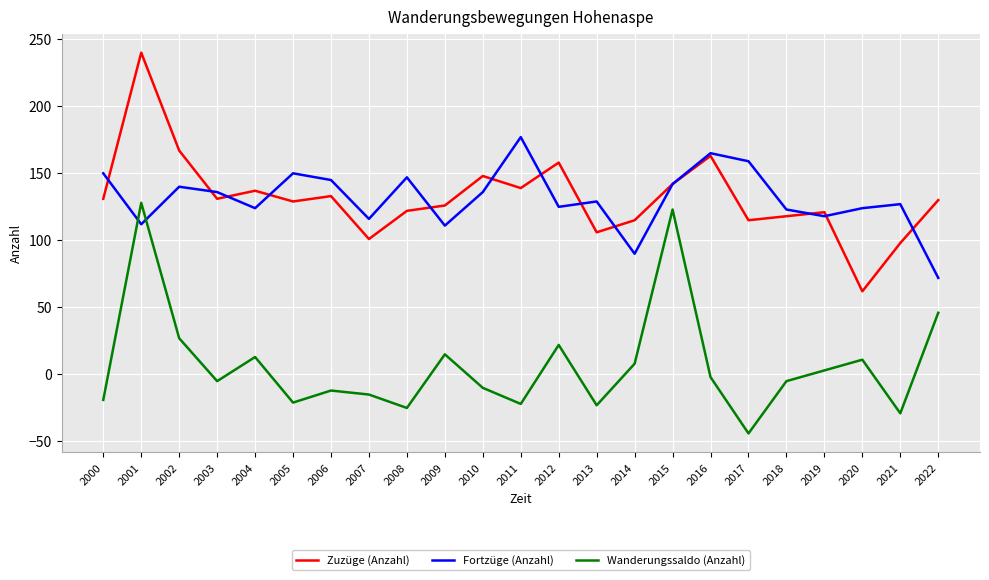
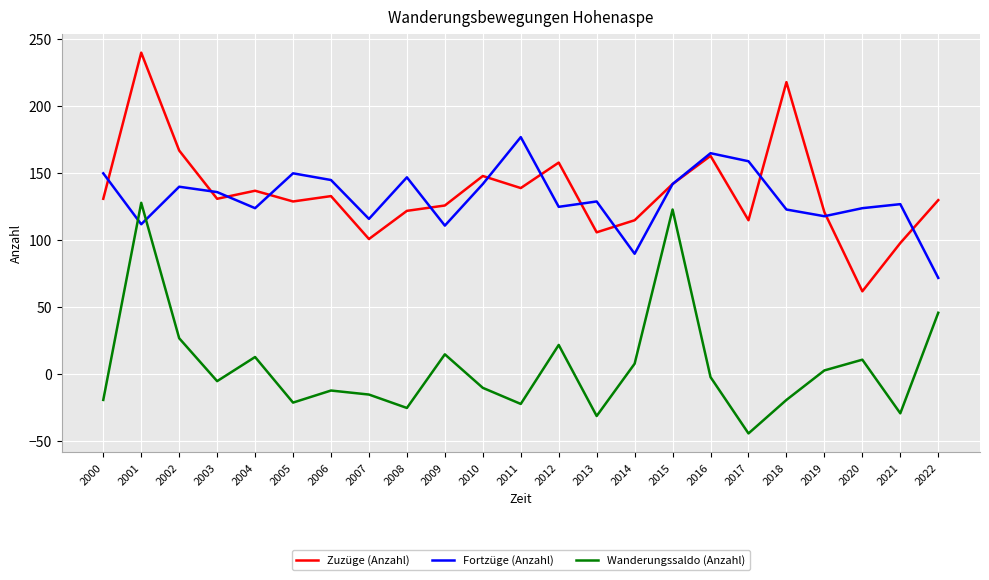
  {
    "Zuzüge (Anzahl)": {
      "2000": 131,
      "2001": 240,
      "2002": 167,
      "2003": 131,
      "2004": 137,
      "2005": 129,
      "2006": 133,
      "2007": 101,
      "2008": 122,
      "2009": 126,
      "2010": 148,
      "2011": 139,
      "2012": 158,
      "2013": 106,
      "2014": 115,
      "2016": 163,
      "2017": 115,
-     "2018": 118,
+     "2018": 218,
      "2019": 121,
      "2020": 62,
      "2021": 98,
      "2022": 130
    },
    "Fortzüge (Anzahl)": {
      "2000": 150,
      "2001": 112,
      "2002": 140,
      "2003": 136,
      "2004": 124,
      "2005": 150,
      "2006": 145,
      "2007": 116,
      "2008": 147,
      "2009": 111,
-     "2010": 136,
+     "2010": 142,
      "2011": 177,
      "2012": 125,
      "2013": 129,
      "2014": 90,
      "2016": 165,
      "2017": 159,
      "2018": 123,
      "2019": 118,
      "2020": 124,
      "2021": 127,
      "2022": 72
    },
    "Wanderungssaldo (Anzahl)": {
      "2000": -19,
      "2001": 128,
      "2002": 27,
      "2003": -5,
      "2004": 13,
      "2005": -21,
      "2006": -12,
      "2007": -15,
      "2008": -25,
      "2009": 15,
      "2010": -10,
      "2011": -22,
      "2012": 22,
-     "2013": -23,
+     "2013": -31,
      "2014": 8,
      "2015": 123,
      "2016": -2,
      "2017": -44,
-     "2018": -5,
+     "2018": -19,
      "2019": 3,
      "2020": 11,
      "2021": -29,
      "2022": 46
    }
  }
